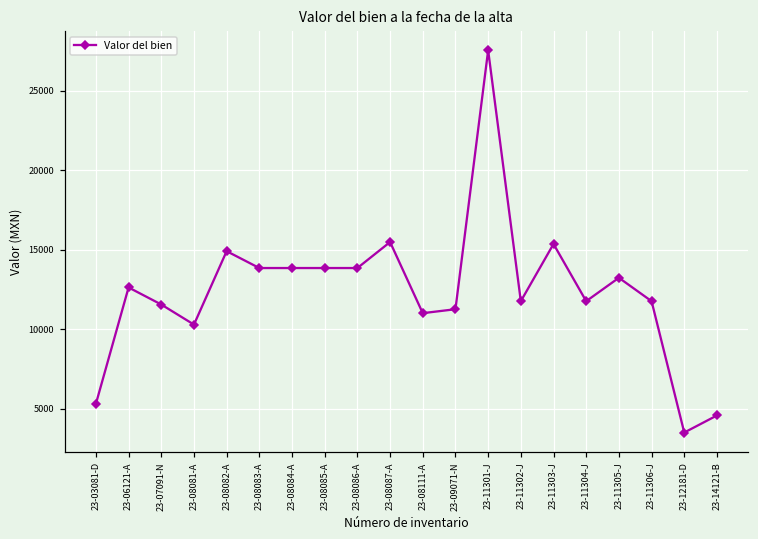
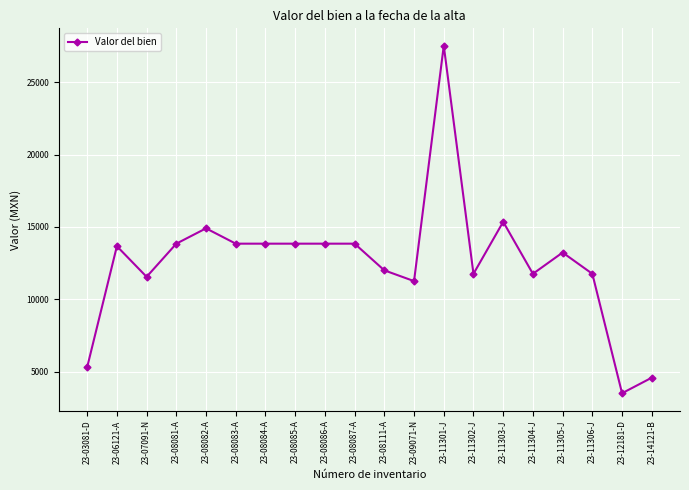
  {
    "23-03081-D": 5300,
-   "23-06121-A": 12600,
+   "23-06121-A": 13700,
    "23-07091-N": 11600,
-   "23-08081-A": 10300,
+   "23-08081-A": 13800,
    "23-08082-A": 14900,
    "23-08083-A": 13800,
    "23-08084-A": 13800,
    "23-08085-A": 13800,
    "23-08086-A": 13800,
-   "23-08087-A": 15500,
-   "23-08111-A": 11000,
+   "23-08087-A": 13800,
+   "23-08111-A": 12000,
    "23-09071-N": 11300,
    "23-11301-J": 27500,
    "23-11302-J": 11800,
    "23-11303-J": 15400,
    "23-11304-J": 11800,
    "23-11305-J": 13200,
    "23-11306-J": 11800,
    "23-12181-D": 3500,
    "23-14121-B": 4600
  }
